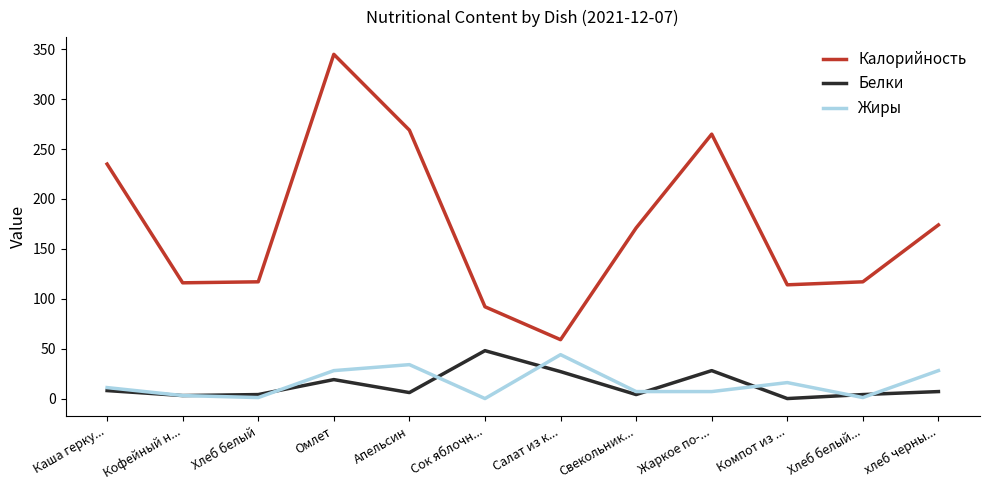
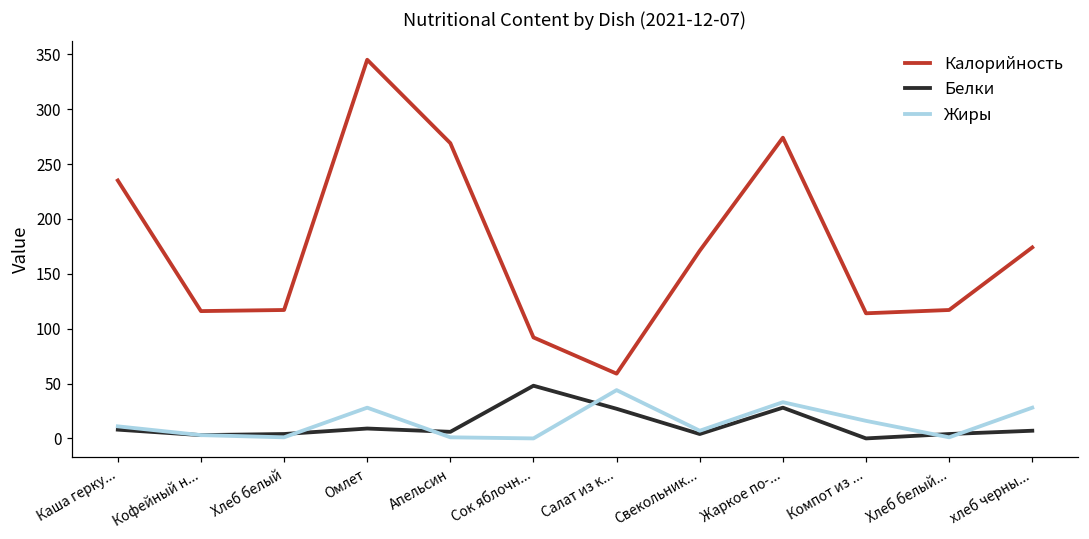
  {
    "Калорийность": {
      "Каша герку...": 240,
      "Кофейный н...": 120,
      "Хлеб белый": 120,
      "Омлет": 350,
      "Апельсин": 270,
      "Сок яблочн...": 90,
      "Салат из к...": 60,
      "Свекольник...": 170,
-     "Жаркое по-...": 265,
+     "Жаркое по-...": 274,
      "Компот из ...": 110,
      "Хлеб белый...": 120,
      "хлеб черны...": 170
    },
    "Белки": {
      "Каша герку...": 10,
      "Хлеб белый": 0,
-     "Омлет": 20,
+     "Омлет": 10,
      "Апельсин": 10,
      "Сок яблочн...": 50,
      "Салат из к...": 30,
      "Свекольник...": 0,
      "Жаркое по-...": 30,
      "Компот из ...": 0,
      "Хлеб белый...": 0,
      "хлеб черны...": 10
    },
    "Жиры": {
      "Каша герку...": 10,
      "Хлеб белый": 0,
      "Омлет": 30,
-     "Апельсин": 30,
+     "Апельсин": 0,
      "Сок яблочн...": 0,
      "Салат из к...": 40,
      "Свекольник...": 10,
-     "Жаркое по-...": 10,
+     "Жаркое по-...": 30,
      "Компот из ...": 20,
      "Хлеб белый...": 0,
      "хлеб черны...": 30
    }
  }
